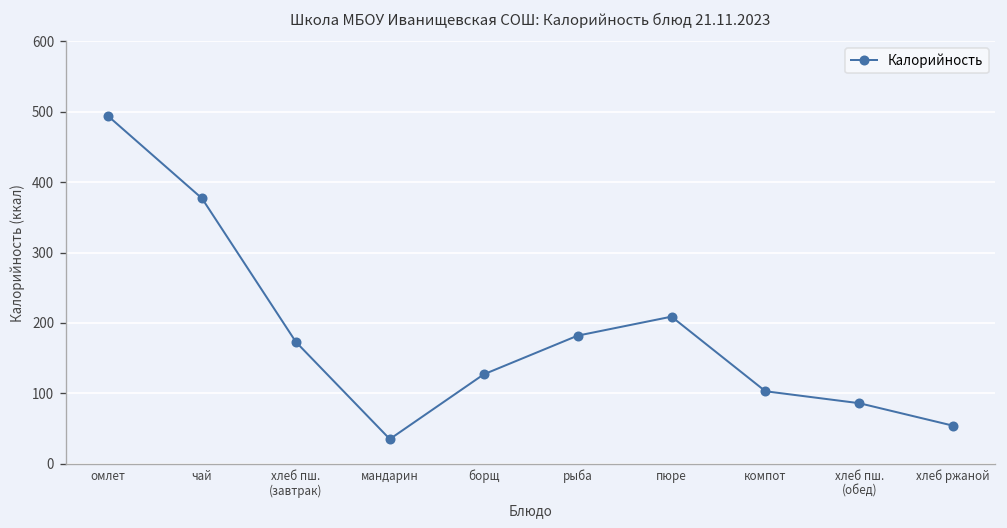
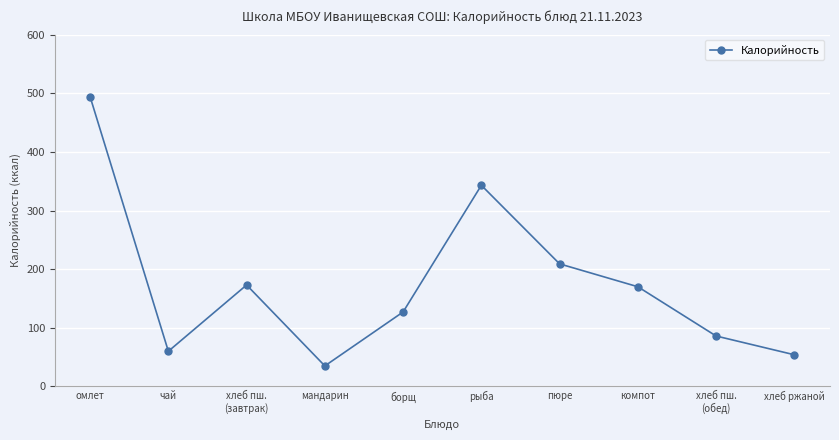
  {
    "омлет": 490,
-   "чай": 380,
+   "чай": 60,
    "хлеб пш. (завтрак)": 170,
    "мандарин": 40,
    "борщ": 130,
-   "рыба": 180,
+   "рыба": 340,
    "пюре": 210,
-   "компот": 100,
+   "компот": 170,
    "хлеб пш. (обед)": 90,
    "хлеб ржаной": 50
  }
